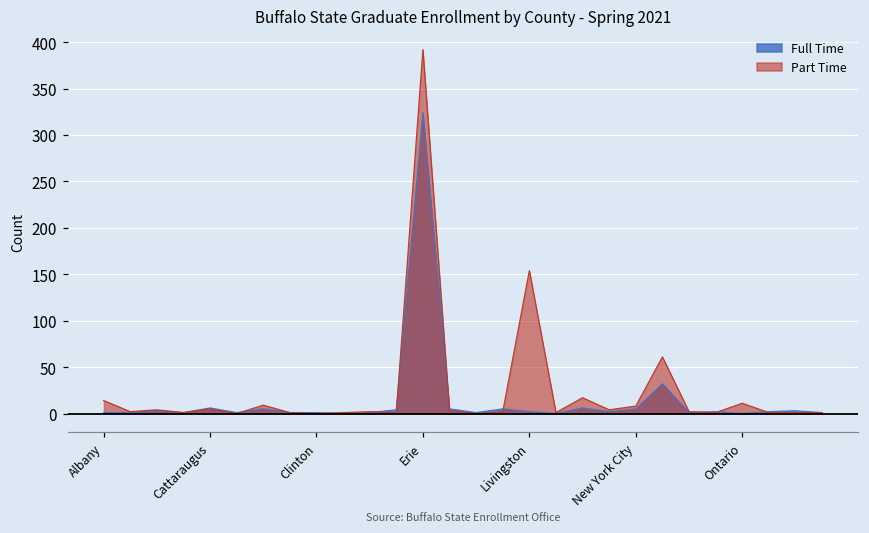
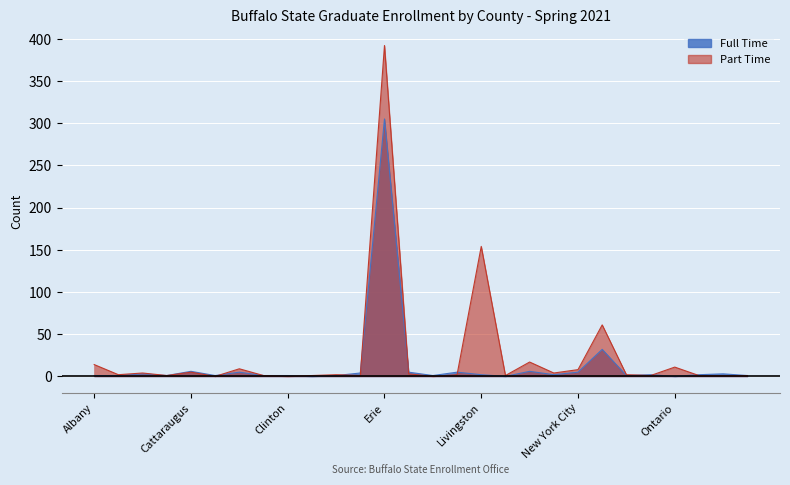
  {
    "Full Time": {
      "Albany": 0,
-     "Erie": 320,
+     "Erie": 310,
      "Livingston": 0,
      "Ontario": 0
    },
    "Part Time": {
      "Albany": 10,
      "Erie": 390,
      "Livingston": 150,
      "Ontario": 10
    }
  }
